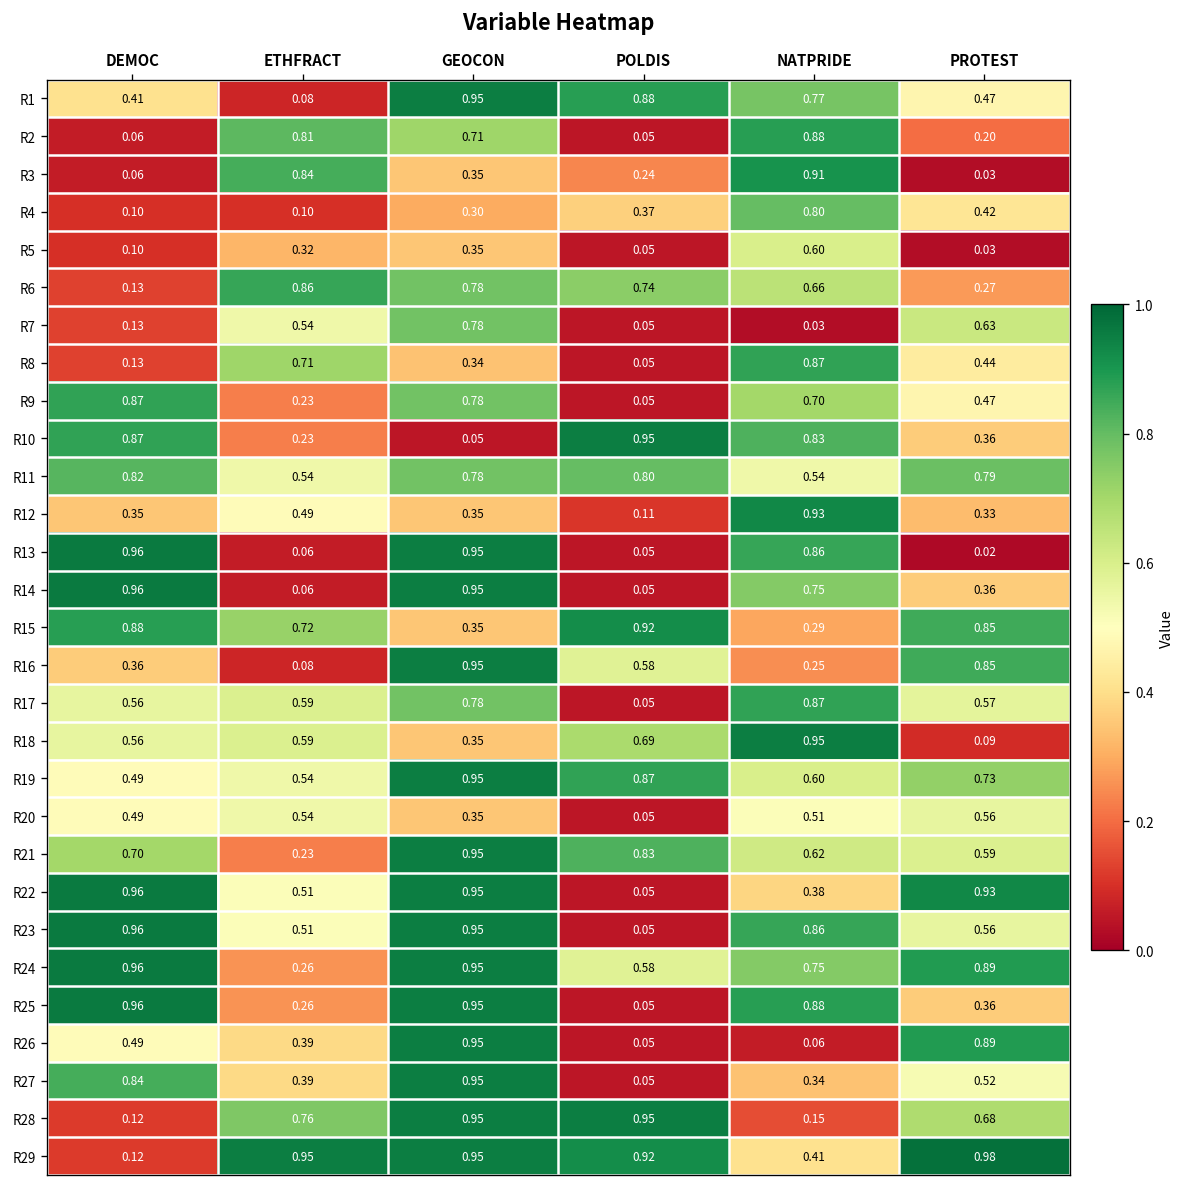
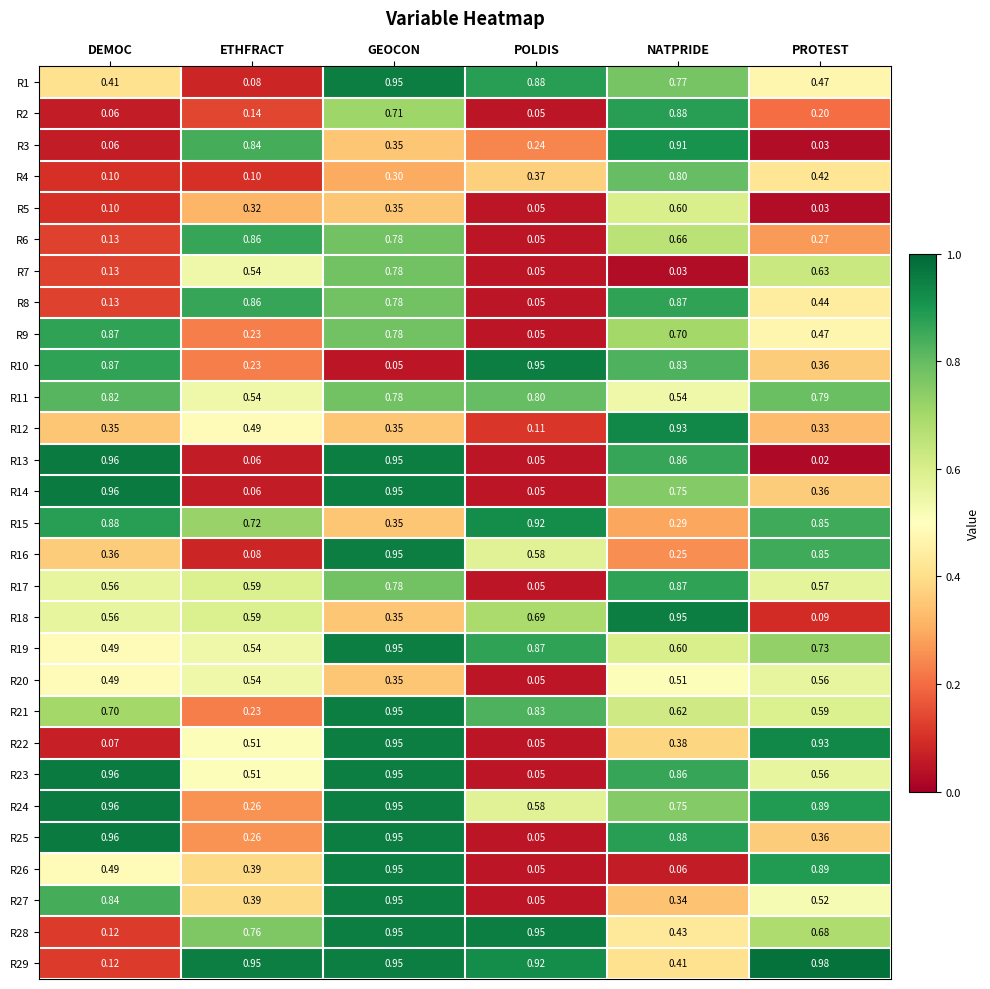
  {
    "R1": {
      "DEMOC": 0.41,
      "ETHFRACT": 0.08,
      "GEOCON": 0.95,
      "POLDIS": 0.88,
      "NATPRIDE": 0.77,
      "PROTEST": 0.47
    },
    "R2": {
      "DEMOC": 0.06,
-     "ETHFRACT": 0.81,
+     "ETHFRACT": 0.14,
      "GEOCON": 0.71,
      "POLDIS": 0.05,
      "NATPRIDE": 0.88,
      "PROTEST": 0.20
    },
    "R3": {
      "DEMOC": 0.06,
      "ETHFRACT": 0.84,
      "GEOCON": 0.35,
      "POLDIS": 0.24,
      "NATPRIDE": 0.91,
      "PROTEST": 0.03
    },
    "R4": {
      "DEMOC": 0.10,
      "ETHFRACT": 0.10,
      "GEOCON": 0.30,
      "POLDIS": 0.37,
      "NATPRIDE": 0.80,
      "PROTEST": 0.42
    },
    "R5": {
      "DEMOC": 0.10,
      "ETHFRACT": 0.32,
      "GEOCON": 0.35,
      "POLDIS": 0.05,
      "NATPRIDE": 0.60,
      "PROTEST": 0.03
    },
    "R6": {
      "DEMOC": 0.13,
      "ETHFRACT": 0.86,
      "GEOCON": 0.78,
-     "POLDIS": 0.74,
+     "POLDIS": 0.05,
      "NATPRIDE": 0.66,
      "PROTEST": 0.27
    },
    "R7": {
      "DEMOC": 0.13,
      "ETHFRACT": 0.54,
      "GEOCON": 0.78,
      "POLDIS": 0.05,
      "NATPRIDE": 0.03,
      "PROTEST": 0.63
    },
    "R8": {
      "DEMOC": 0.13,
-     "ETHFRACT": 0.71,
-     "GEOCON": 0.34,
+     "ETHFRACT": 0.86,
+     "GEOCON": 0.78,
      "POLDIS": 0.05,
      "NATPRIDE": 0.87,
      "PROTEST": 0.44
    },
    "R9": {
      "DEMOC": 0.87,
      "ETHFRACT": 0.23,
      "GEOCON": 0.78,
      "POLDIS": 0.05,
      "NATPRIDE": 0.70,
      "PROTEST": 0.47
    },
    "R10": {
      "DEMOC": 0.87,
      "ETHFRACT": 0.23,
      "GEOCON": 0.05,
      "POLDIS": 0.95,
      "NATPRIDE": 0.83,
      "PROTEST": 0.36
    },
    "R11": {
      "DEMOC": 0.82,
      "ETHFRACT": 0.54,
      "GEOCON": 0.78,
      "POLDIS": 0.80,
      "NATPRIDE": 0.54,
      "PROTEST": 0.79
    },
    "R12": {
      "DEMOC": 0.35,
      "ETHFRACT": 0.49,
      "GEOCON": 0.35,
      "POLDIS": 0.11,
      "NATPRIDE": 0.93,
      "PROTEST": 0.33
    },
    "R13": {
      "DEMOC": 0.96,
      "ETHFRACT": 0.06,
      "GEOCON": 0.95,
      "POLDIS": 0.05,
      "NATPRIDE": 0.86,
      "PROTEST": 0.02
    },
    "R14": {
      "DEMOC": 0.96,
      "ETHFRACT": 0.06,
      "GEOCON": 0.95,
      "POLDIS": 0.05,
      "NATPRIDE": 0.75,
      "PROTEST": 0.36
    },
    "R15": {
      "DEMOC": 0.88,
      "ETHFRACT": 0.72,
      "GEOCON": 0.35,
      "POLDIS": 0.92,
      "NATPRIDE": 0.29,
      "PROTEST": 0.85
    },
    "R16": {
      "DEMOC": 0.36,
      "ETHFRACT": 0.08,
      "GEOCON": 0.95,
      "POLDIS": 0.58,
      "NATPRIDE": 0.25,
      "PROTEST": 0.85
    },
    "R17": {
      "DEMOC": 0.56,
      "ETHFRACT": 0.59,
      "GEOCON": 0.78,
      "POLDIS": 0.05,
      "NATPRIDE": 0.87,
      "PROTEST": 0.57
    },
    "R18": {
      "DEMOC": 0.56,
      "ETHFRACT": 0.59,
      "GEOCON": 0.35,
      "POLDIS": 0.69,
      "NATPRIDE": 0.95,
      "PROTEST": 0.09
    },
    "R19": {
      "DEMOC": 0.49,
      "ETHFRACT": 0.54,
      "GEOCON": 0.95,
      "POLDIS": 0.87,
      "NATPRIDE": 0.60,
      "PROTEST": 0.73
    },
    "R20": {
      "DEMOC": 0.49,
      "ETHFRACT": 0.54,
      "GEOCON": 0.35,
      "POLDIS": 0.05,
      "NATPRIDE": 0.51,
      "PROTEST": 0.56
    },
    "R21": {
      "DEMOC": 0.70,
      "ETHFRACT": 0.23,
      "GEOCON": 0.95,
      "POLDIS": 0.83,
      "NATPRIDE": 0.62,
      "PROTEST": 0.59
    },
    "R22": {
-     "DEMOC": 0.96,
+     "DEMOC": 0.07,
      "ETHFRACT": 0.51,
      "GEOCON": 0.95,
      "POLDIS": 0.05,
      "NATPRIDE": 0.38,
      "PROTEST": 0.93
    },
    "R23": {
      "DEMOC": 0.96,
      "ETHFRACT": 0.51,
      "GEOCON": 0.95,
      "POLDIS": 0.05,
      "NATPRIDE": 0.86,
      "PROTEST": 0.56
    },
    "R24": {
      "DEMOC": 0.96,
      "ETHFRACT": 0.26,
      "GEOCON": 0.95,
      "POLDIS": 0.58,
      "NATPRIDE": 0.75,
      "PROTEST": 0.89
    },
    "R25": {
      "DEMOC": 0.96,
      "ETHFRACT": 0.26,
      "GEOCON": 0.95,
      "POLDIS": 0.05,
      "NATPRIDE": 0.88,
      "PROTEST": 0.36
    },
    "R26": {
      "DEMOC": 0.49,
      "ETHFRACT": 0.39,
      "GEOCON": 0.95,
      "POLDIS": 0.05,
      "NATPRIDE": 0.06,
      "PROTEST": 0.89
    },
    "R27": {
      "DEMOC": 0.84,
      "ETHFRACT": 0.39,
      "GEOCON": 0.95,
      "POLDIS": 0.05,
      "NATPRIDE": 0.34,
      "PROTEST": 0.52
    },
    "R28": {
      "DEMOC": 0.12,
      "ETHFRACT": 0.76,
      "GEOCON": 0.95,
      "POLDIS": 0.95,
-     "NATPRIDE": 0.15,
+     "NATPRIDE": 0.43,
      "PROTEST": 0.68
    },
    "R29": {
      "DEMOC": 0.12,
      "ETHFRACT": 0.95,
      "GEOCON": 0.95,
      "POLDIS": 0.92,
      "NATPRIDE": 0.41,
      "PROTEST": 0.98
    }
  }
